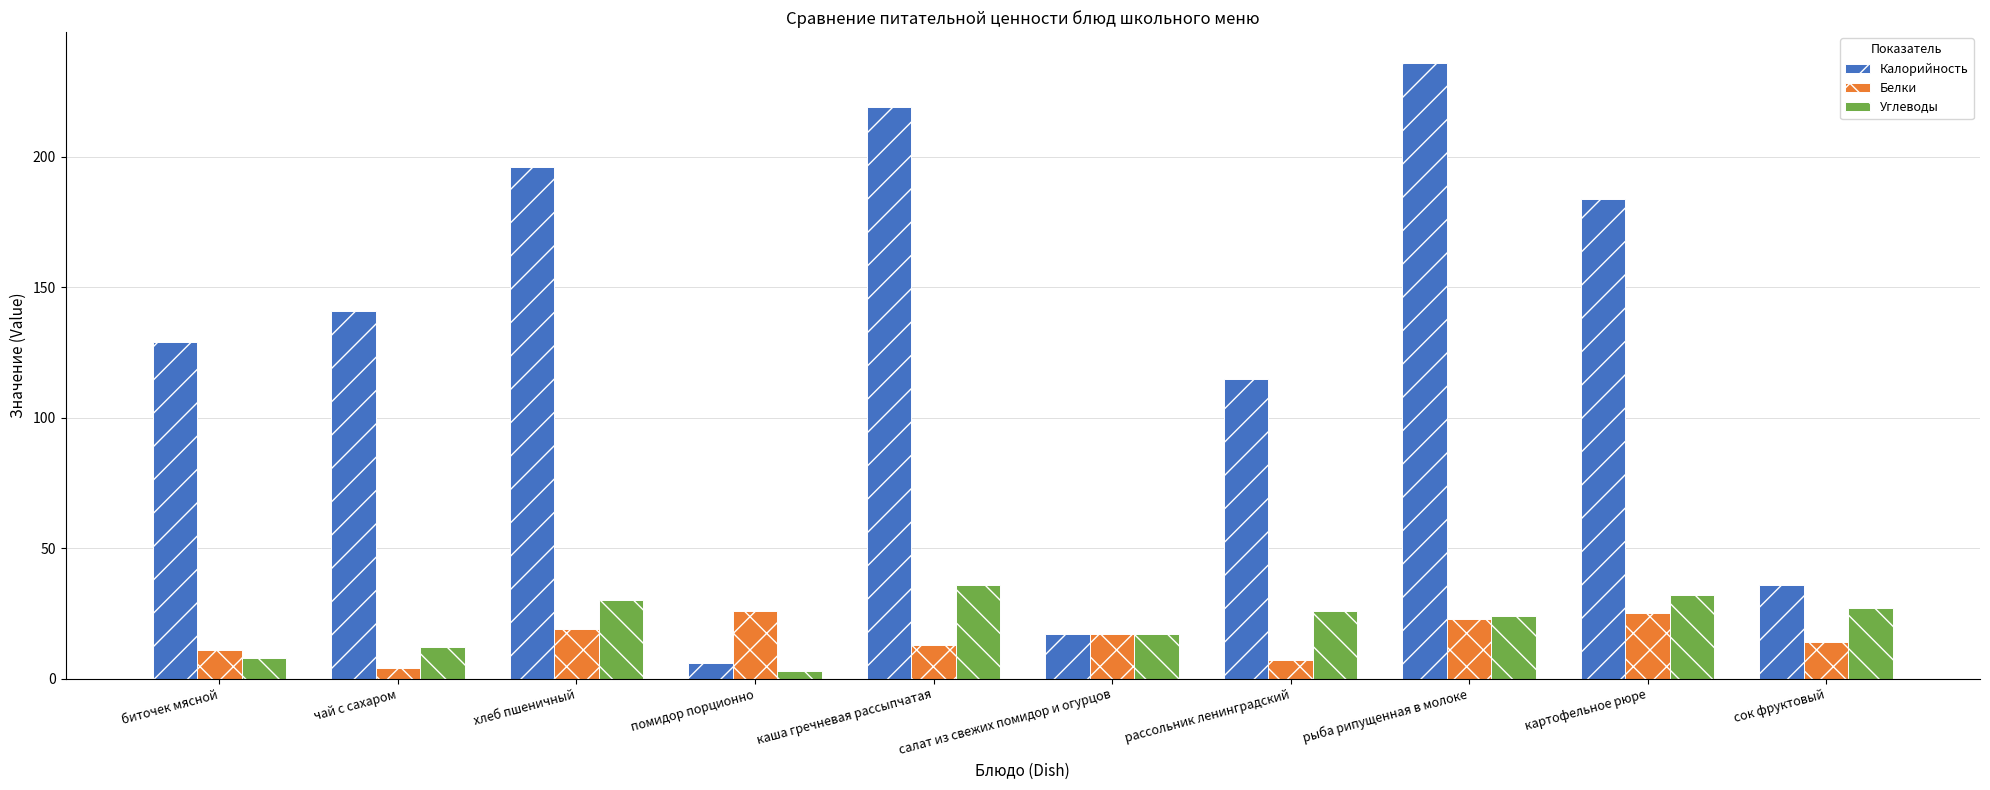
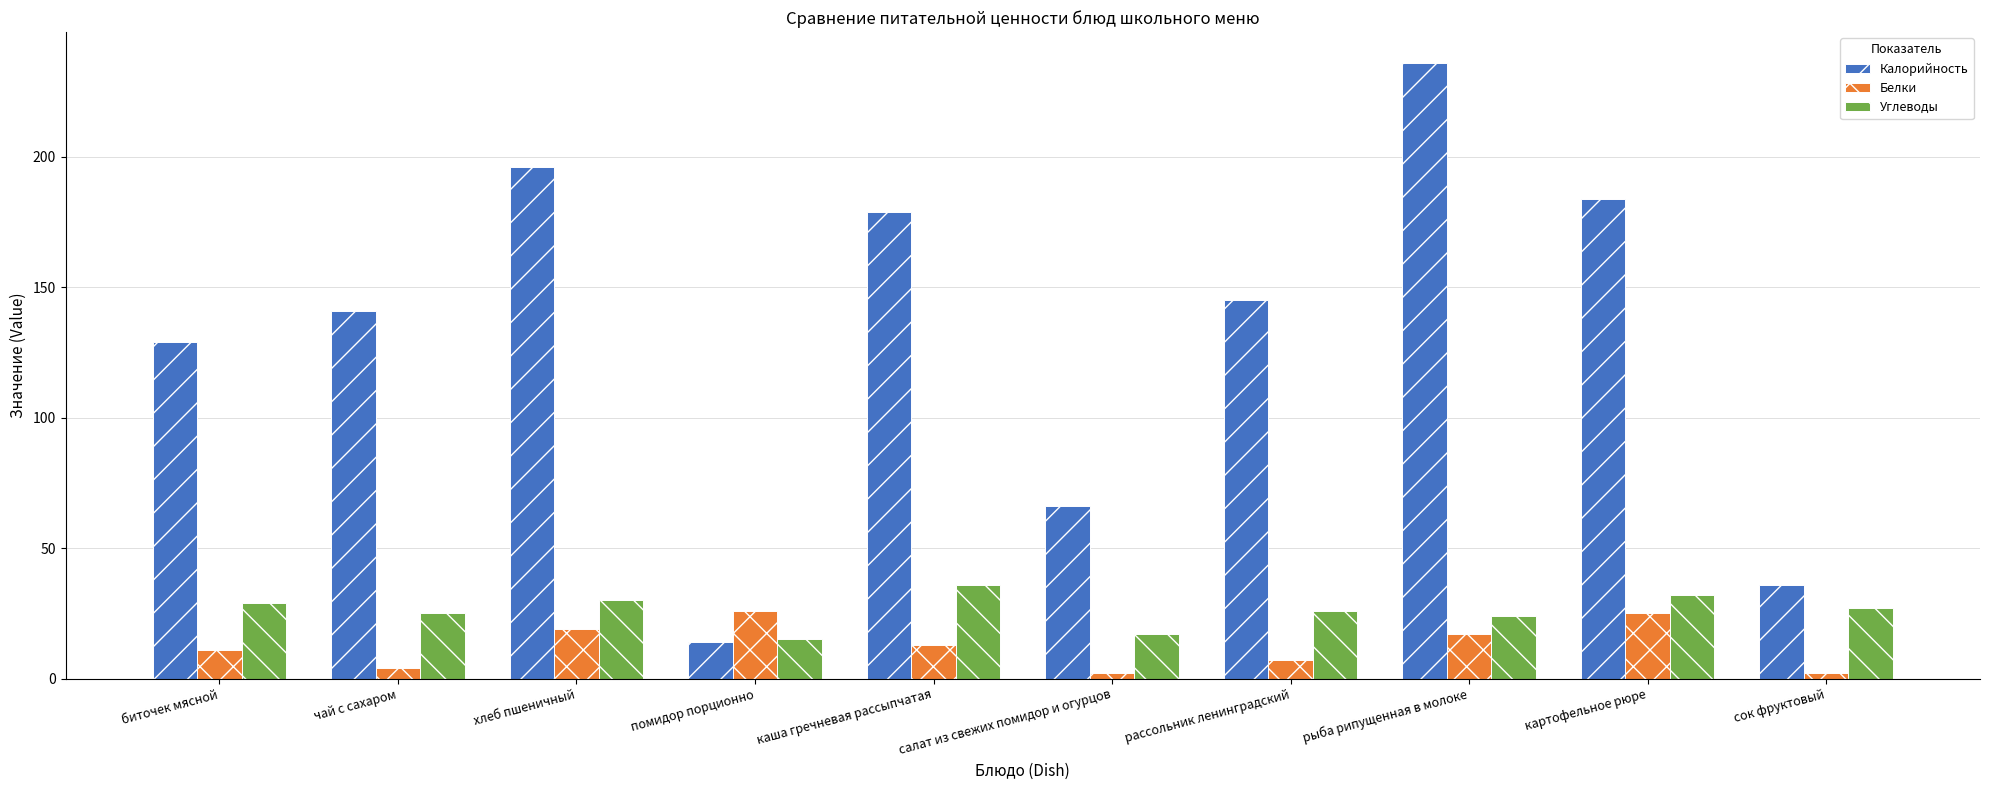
  {
    "Калорийность": {
      "биточек мясной": 129,
      "чай с сахаром": 141,
      "хлеб пшеничный": 196,
-     "помидор порционно": 6,
-     "каша гречневая рассыпчатая": 219,
-     "салат из свежих помидор и огурцов": 17,
-     "рассольник ленинградский": 115,
+     "помидор порционно": 14,
+     "каша гречневая рассыпчатая": 179,
+     "салат из свежих помидор и огурцов": 66,
+     "рассольник ленинградский": 145,
      "рыба рипущенная в молоке": 236,
      "картофельное рюре": 184,
      "сок фруктовый": 36
    },
    "Белки": {
      "биточек мясной": 11,
      "чай с сахаром": 4,
      "хлеб пшеничный": 19,
      "помидор порционно": 26,
      "каша гречневая рассыпчатая": 13,
-     "салат из свежих помидор и огурцов": 17,
+     "салат из свежих помидор и огурцов": 2,
      "рассольник ленинградский": 7,
-     "рыба рипущенная в молоке": 23,
+     "рыба рипущенная в молоке": 17,
      "картофельное рюре": 25,
-     "сок фруктовый": 14
+     "сок фруктовый": 2
    },
    "Углеводы": {
-     "биточек мясной": 8,
-     "чай с сахаром": 12,
+     "биточек мясной": 29,
+     "чай с сахаром": 25,
      "хлеб пшеничный": 30,
-     "помидор порционно": 3,
+     "помидор порционно": 15,
      "каша гречневая рассыпчатая": 36,
      "салат из свежих помидор и огурцов": 17,
      "рассольник ленинградский": 26,
      "рыба рипущенная в молоке": 24,
      "картофельное рюре": 32,
      "сок фруктовый": 27
    }
  }
